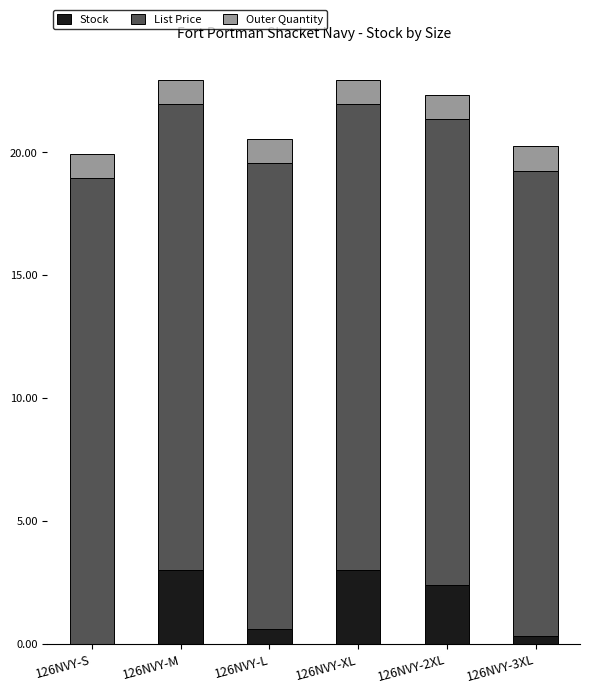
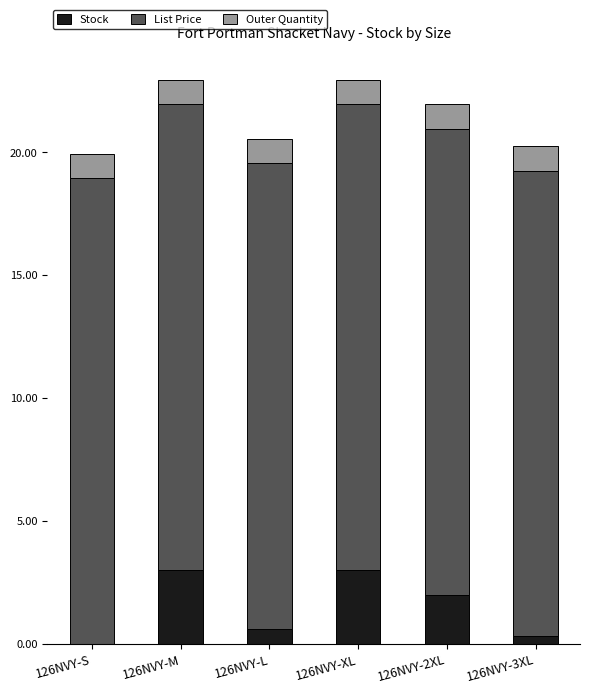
  {
    "Stock": {
      "126NVY-S": 0.0,
      "126NVY-M": 3.0,
      "126NVY-L": 0.6,
      "126NVY-XL": 3.0,
-     "126NVY-2XL": 2.4,
+     "126NVY-2XL": 2.0,
      "126NVY-3XL": 0.3
    },
    "List Price": {
      "126NVY-S": 19.0,
      "126NVY-M": 19.0,
      "126NVY-L": 19.0,
      "126NVY-XL": 19.0,
      "126NVY-2XL": 19.0,
      "126NVY-3XL": 19.0
    },
    "Outer Quantity": {
      "126NVY-S": 1.0,
      "126NVY-M": 1.0,
      "126NVY-L": 1.0,
      "126NVY-XL": 1.0,
      "126NVY-2XL": 1.0,
      "126NVY-3XL": 1.0
    }
  }
